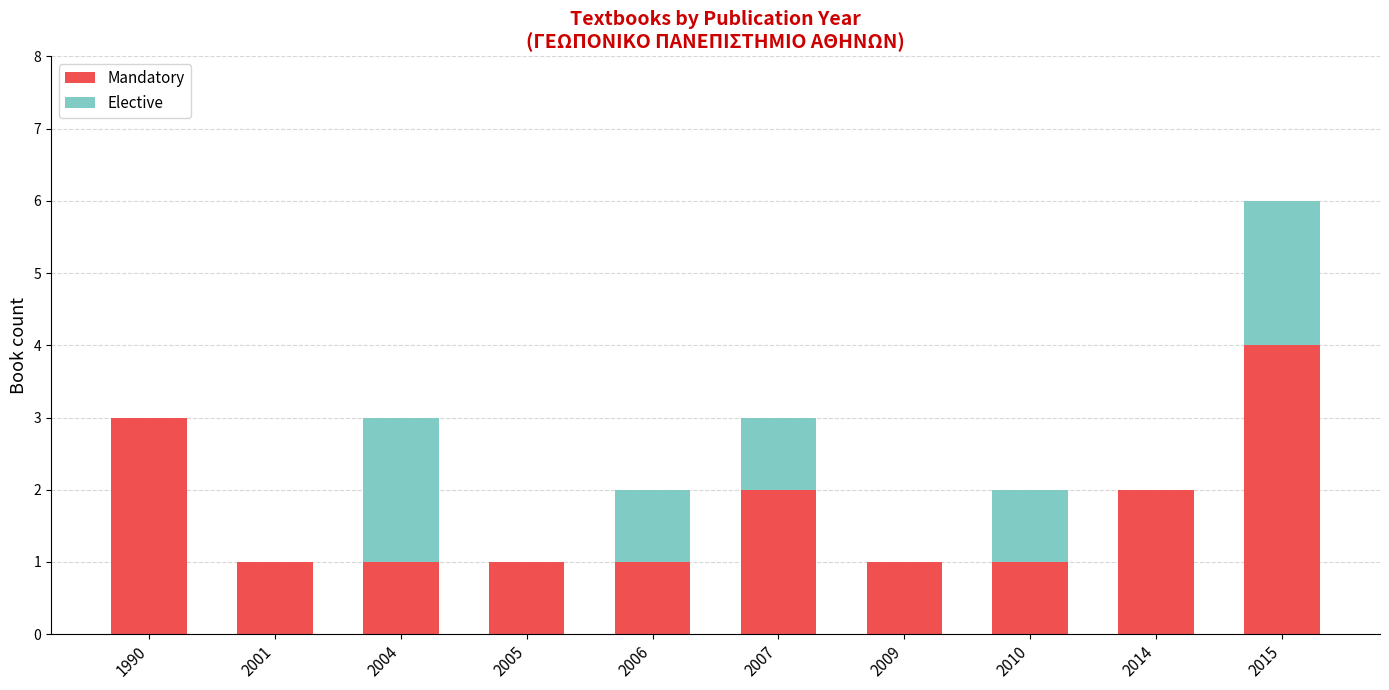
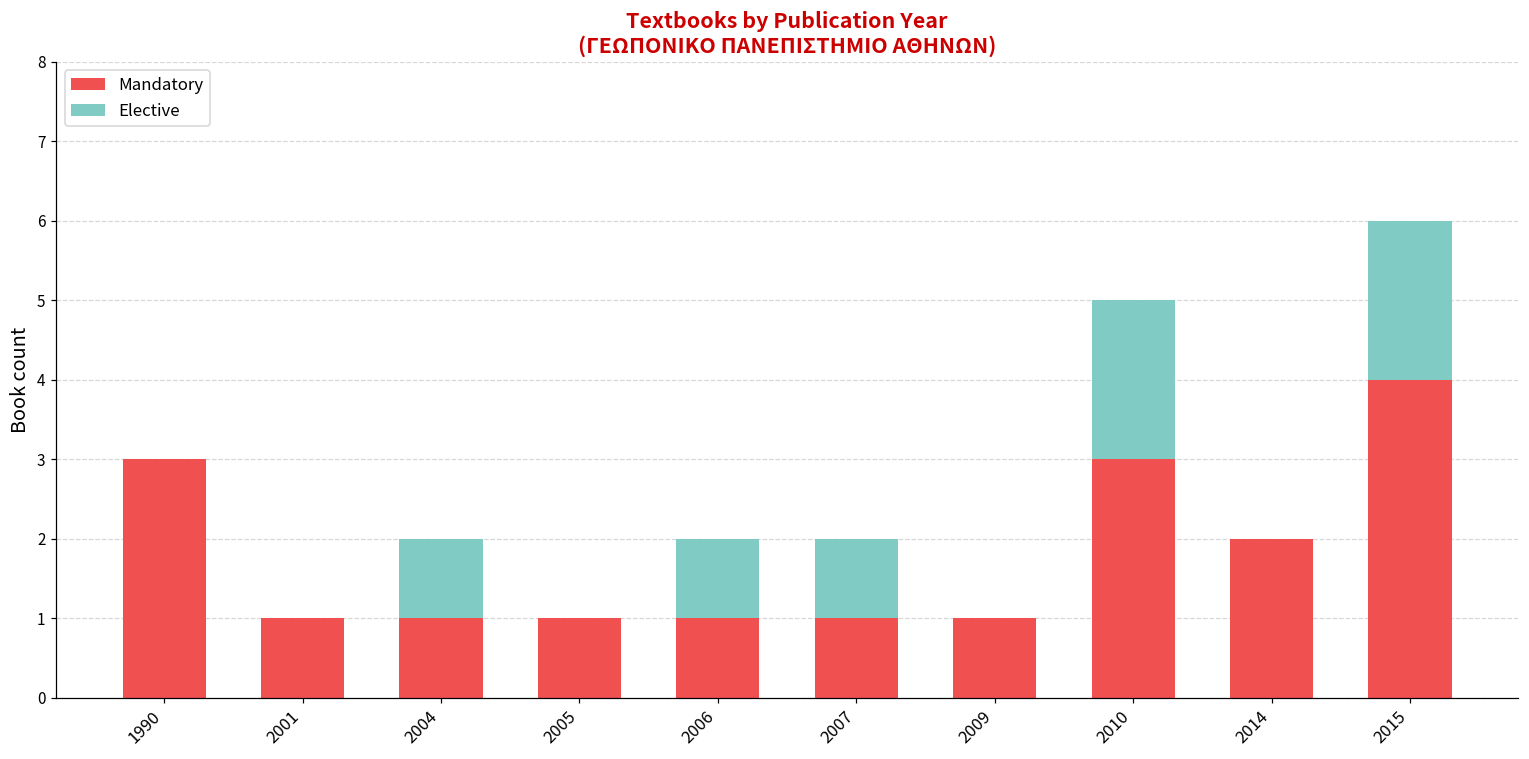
  {
    "Mandatory": {
      "1990": 3,
      "2001": 1,
      "2004": 1,
      "2005": 1,
      "2006": 1,
-     "2007": 2,
+     "2007": 1,
      "2009": 1,
-     "2010": 1,
+     "2010": 3,
      "2014": 2,
      "2015": 4
    },
    "Elective": {
      "1990": 0,
      "2001": 0,
-     "2004": 2,
+     "2004": 1,
      "2005": 0,
      "2006": 1,
      "2007": 1,
      "2009": 0,
-     "2010": 1,
+     "2010": 2,
      "2014": 0,
      "2015": 2
    }
  }
